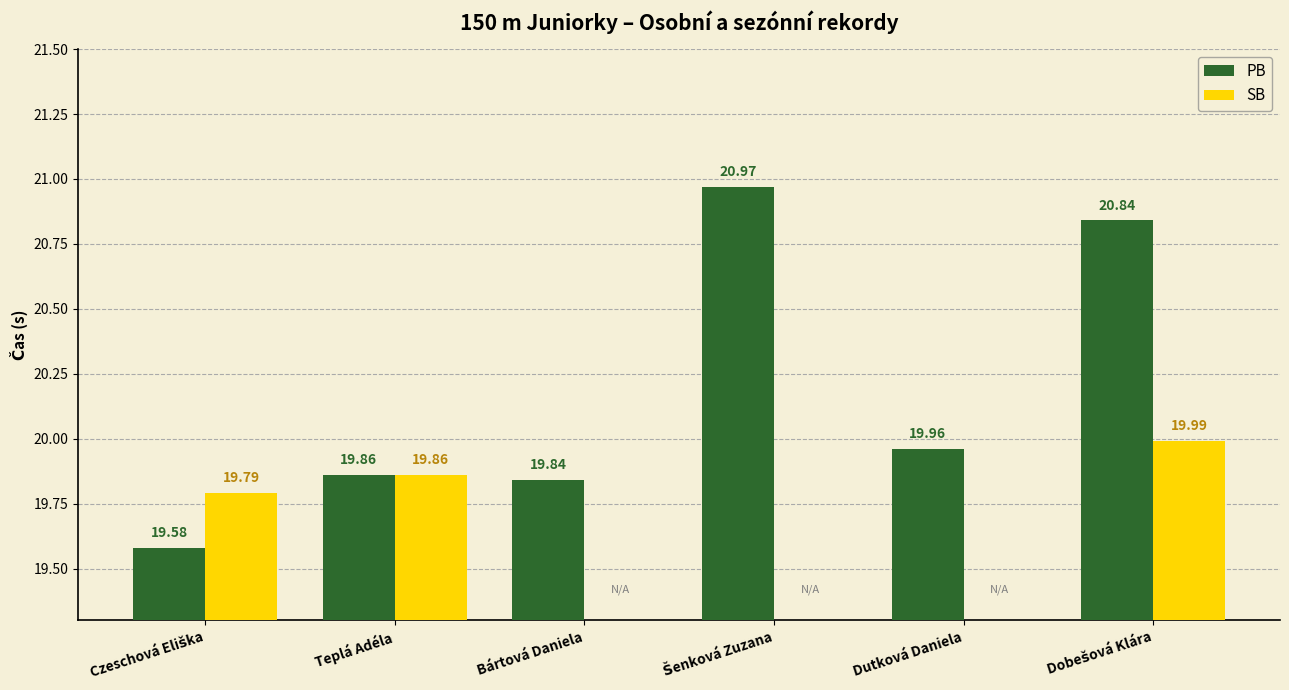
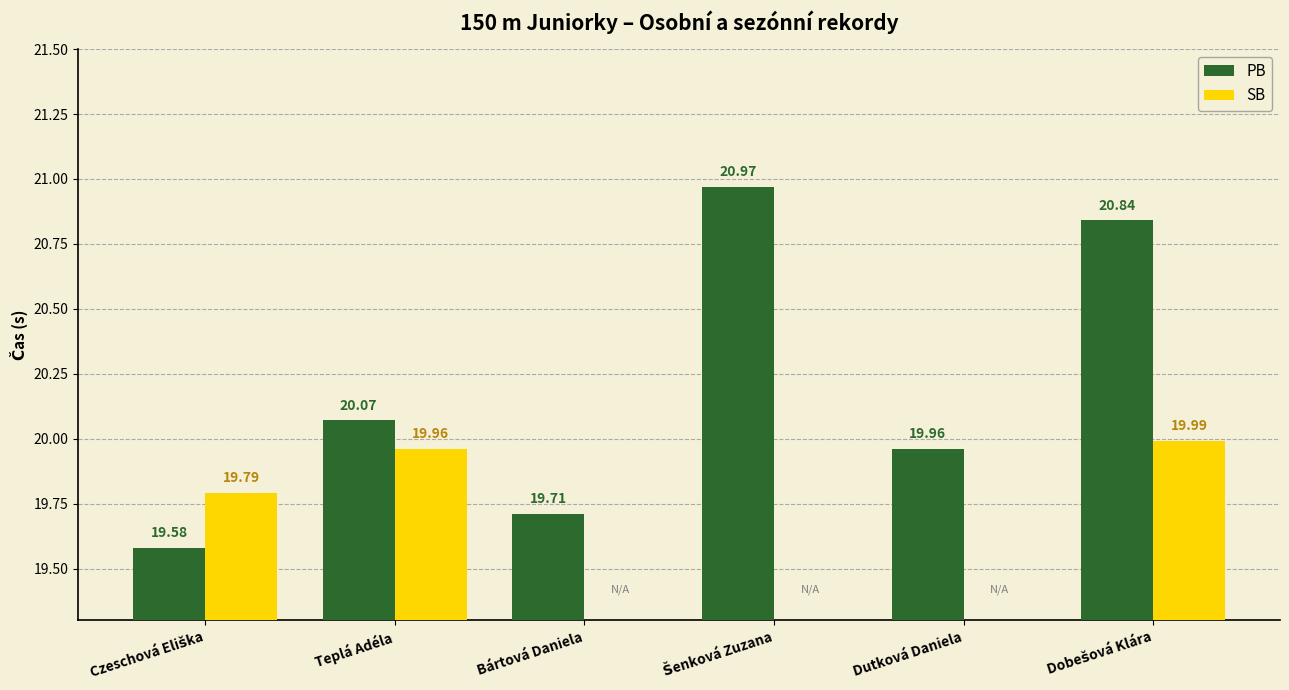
  {
    "PB": {
      "Czeschová Eliška": 19.58,
-     "Teplá Adéla": 19.86,
-     "Bártová Daniela": 19.84,
+     "Teplá Adéla": 20.07,
+     "Bártová Daniela": 19.71,
      "Šenková Zuzana": 20.97,
      "Dutková Daniela": 19.96,
      "Dobešová Klára": 20.84
    },
    "SB": {
      "Czeschová Eliška": 19.79,
-     "Teplá Adéla": 19.86,
+     "Teplá Adéla": 19.96,
      "Dobešová Klára": 19.99
    }
  }
